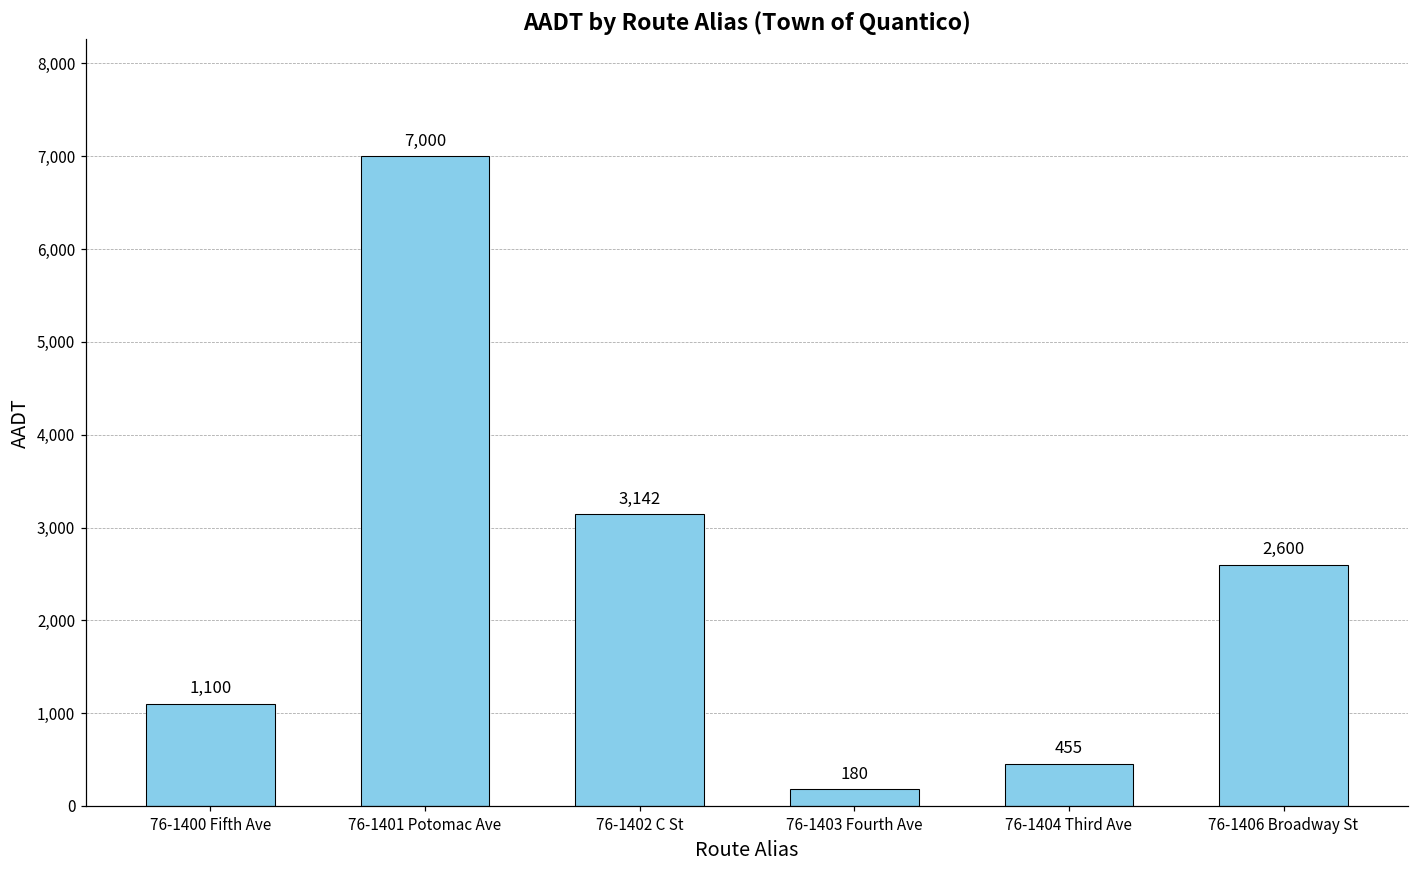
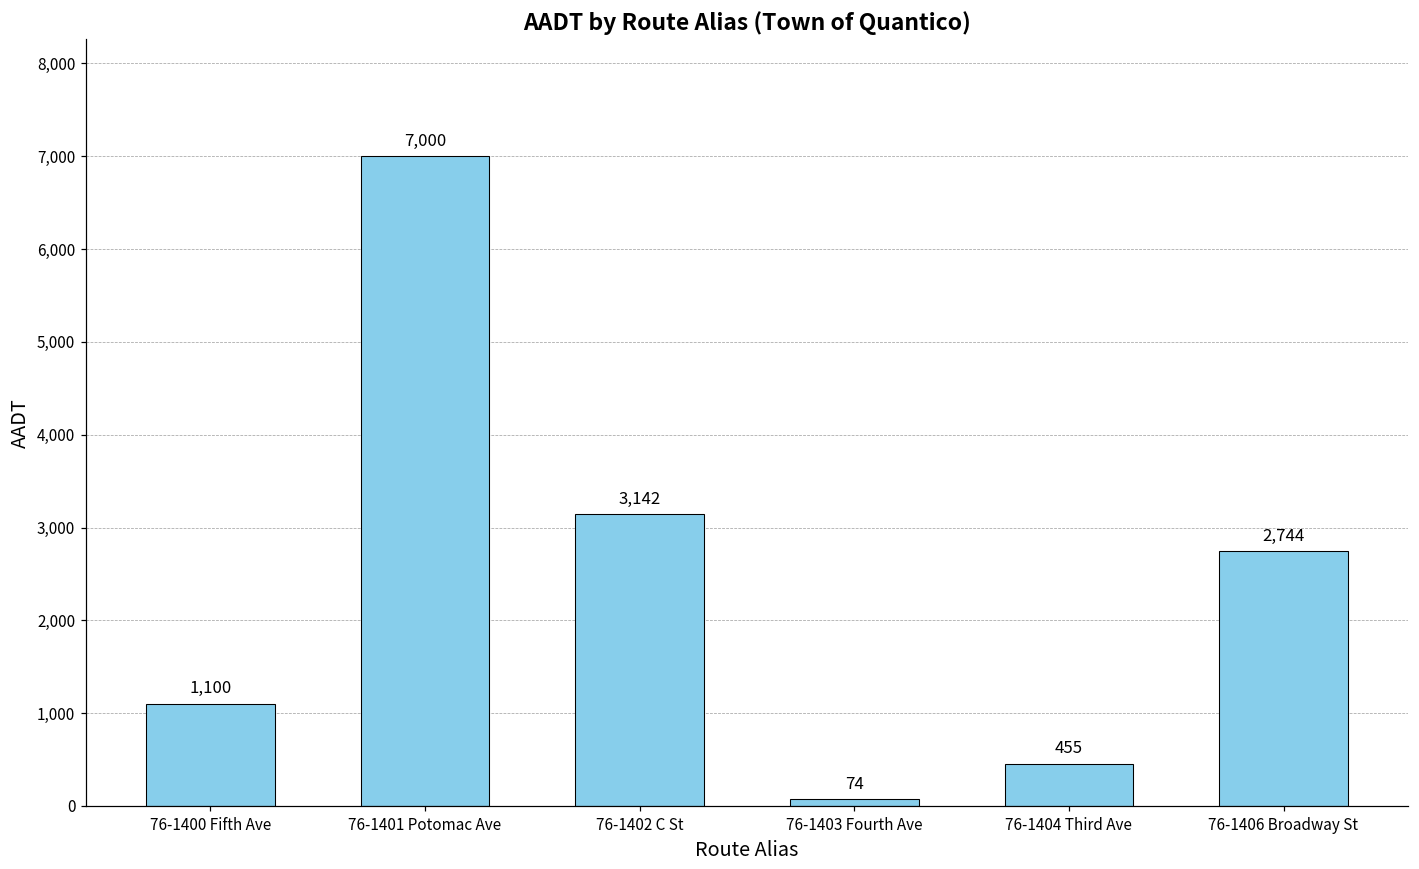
  {
    "76-1400 Fifth Ave": "1,100",
    "76-1401 Potomac Ave": "7,000",
    "76-1402 C St": "3,142",
-   "76-1403 Fourth Ave": "180",
+   "76-1403 Fourth Ave": "74",
    "76-1404 Third Ave": "455",
-   "76-1406 Broadway St": "2,600"
+   "76-1406 Broadway St": "2,744"
  }
